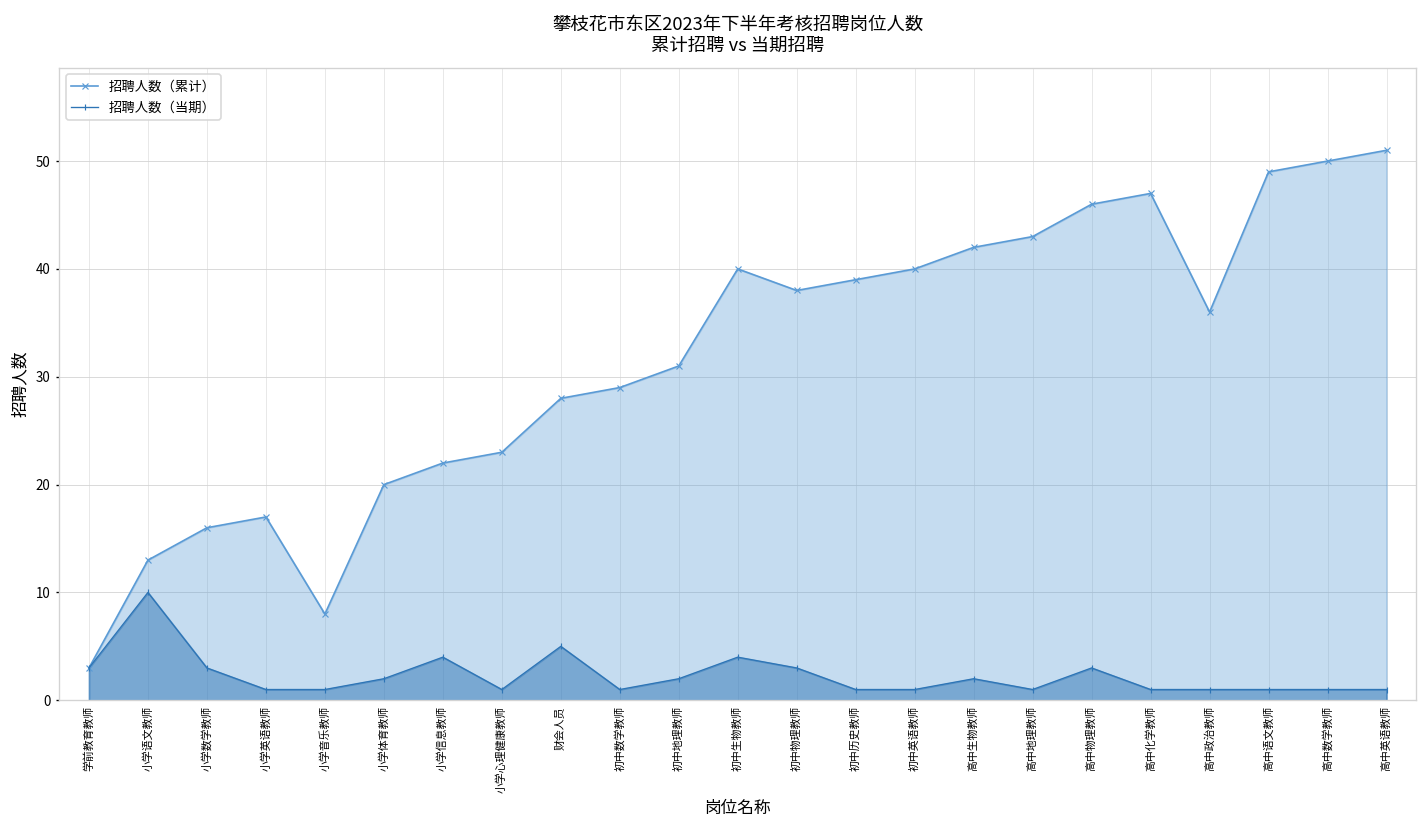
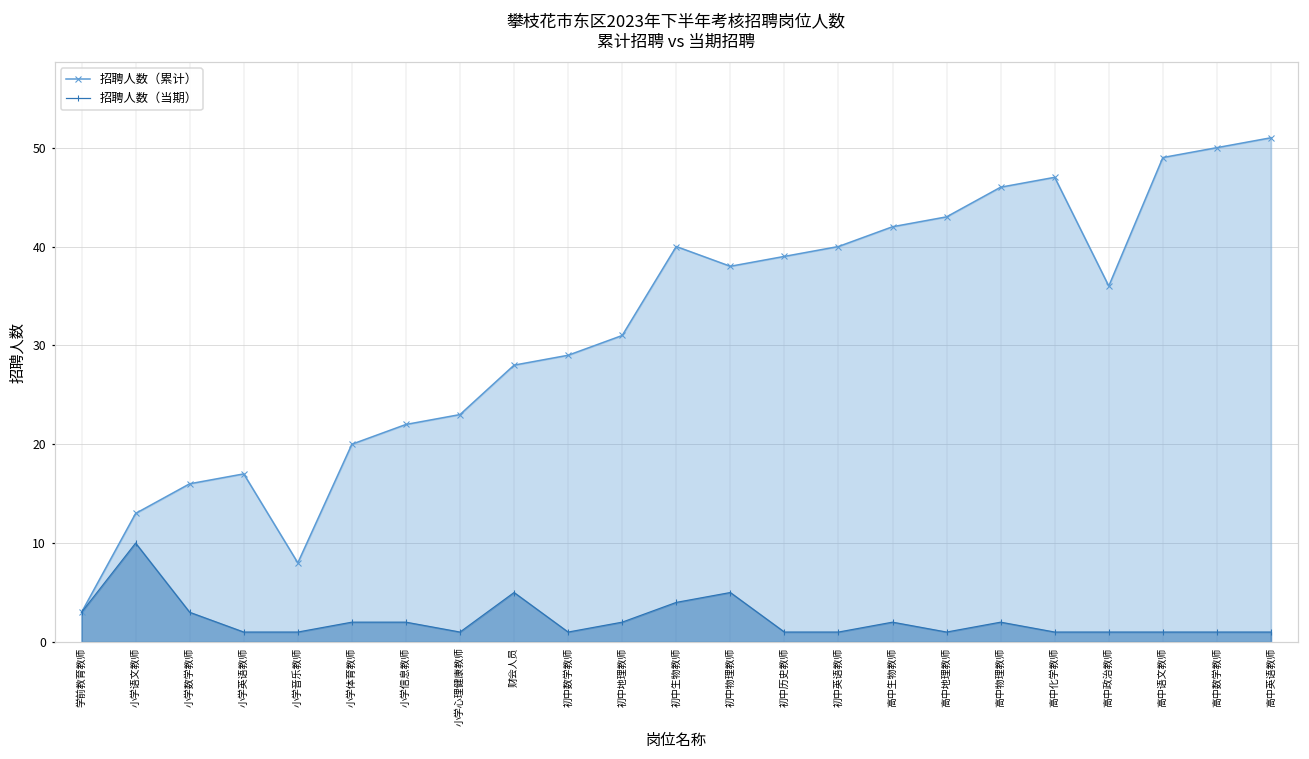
  {
    "招聘人数（累计）": {
      "小学语文教师": 13,
      "小学数学教师": 16,
      "小学英语教师": 17,
      "小学音乐教师": 8,
      "小学体育教师": 20,
      "小学信息教师": 22,
      "小学心理健康教师": 23,
      "财会人员": 28,
      "初中数学教师": 29,
      "初中地理教师": 31,
      "初中生物教师": 40,
      "初中物理教师": 38,
      "初中历史教师": 39,
      "初中英语教师": 40,
      "高中生物教师": 42,
      "高中地理教师": 43,
      "高中物理教师": 46,
      "高中化学教师": 47,
      "高中政治教师": 36,
      "高中语文教师": 49,
      "高中数学教师": 50,
      "高中英语教师": 51
    },
    "招聘人数（当期）": {
      "小学语文教师": 10,
      "小学数学教师": 3,
      "小学英语教师": 1,
      "小学音乐教师": 1,
      "小学体育教师": 2,
-     "小学信息教师": 4,
+     "小学信息教师": 2,
      "小学心理健康教师": 1,
      "财会人员": 5,
      "初中数学教师": 1,
      "初中地理教师": 2,
      "初中生物教师": 4,
-     "初中物理教师": 3,
+     "初中物理教师": 5,
      "初中历史教师": 1,
      "初中英语教师": 1,
      "高中生物教师": 2,
      "高中地理教师": 1,
-     "高中物理教师": 3,
+     "高中物理教师": 2,
      "高中化学教师": 1,
      "高中政治教师": 1,
      "高中语文教师": 1,
      "高中数学教师": 1,
      "高中英语教师": 1
    }
  }
